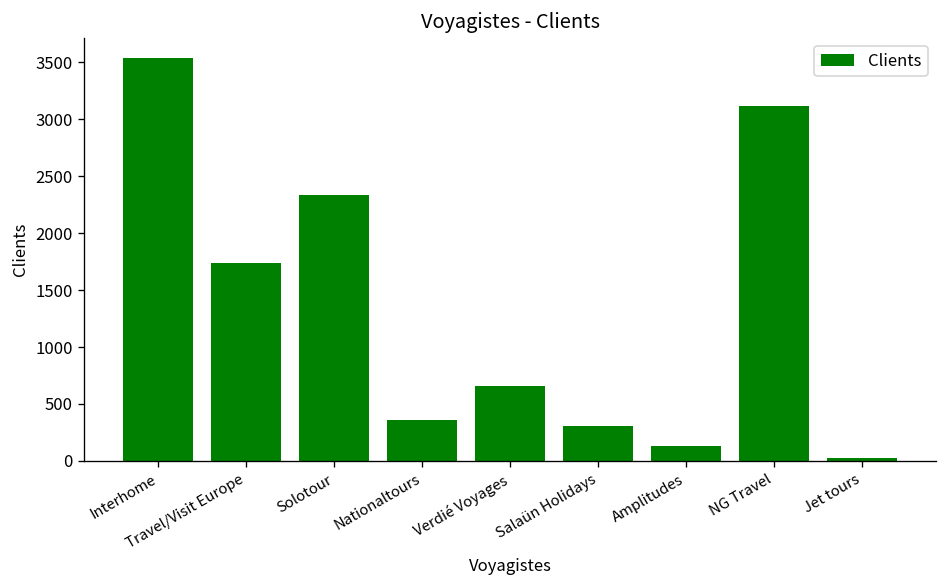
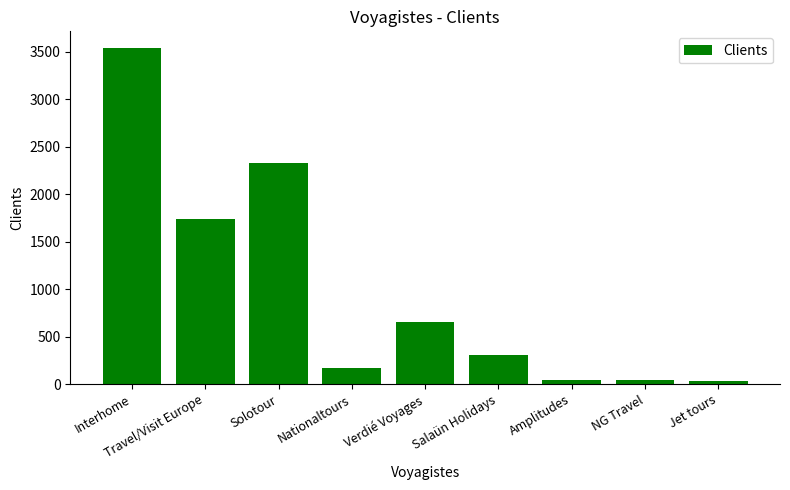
  {
    "Interhome": 3500,
    "Travel/Visit Europe": 1700,
    "Solotour": 2300,
-   "Nationaltours": 400,
+   "Nationaltours": 200,
    "Verdié Voyages": 700,
    "Salaün Holidays": 300,
-   "Amplitudes": 100,
-   "NG Travel": 3100,
+   "Amplitudes": 0,
+   "NG Travel": 0,
    "Jet tours": 0
  }
